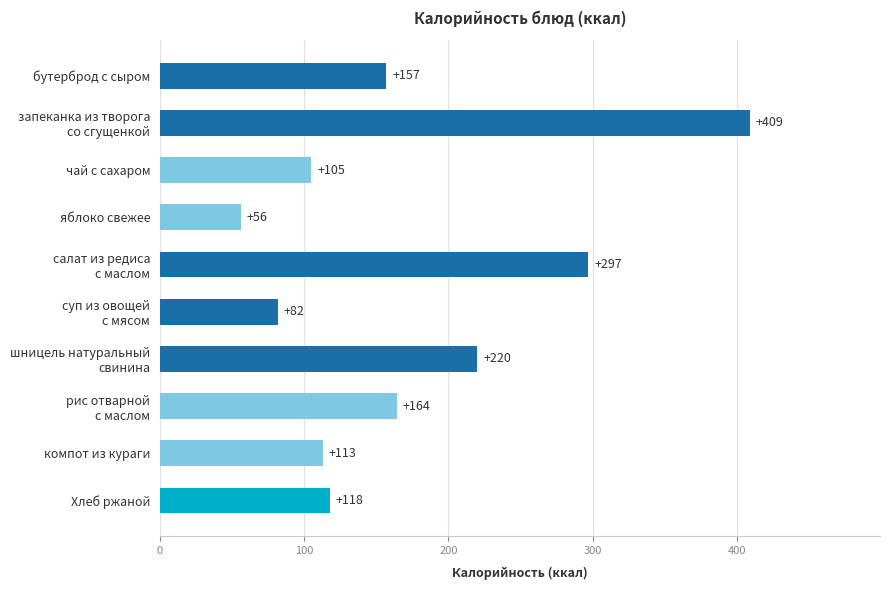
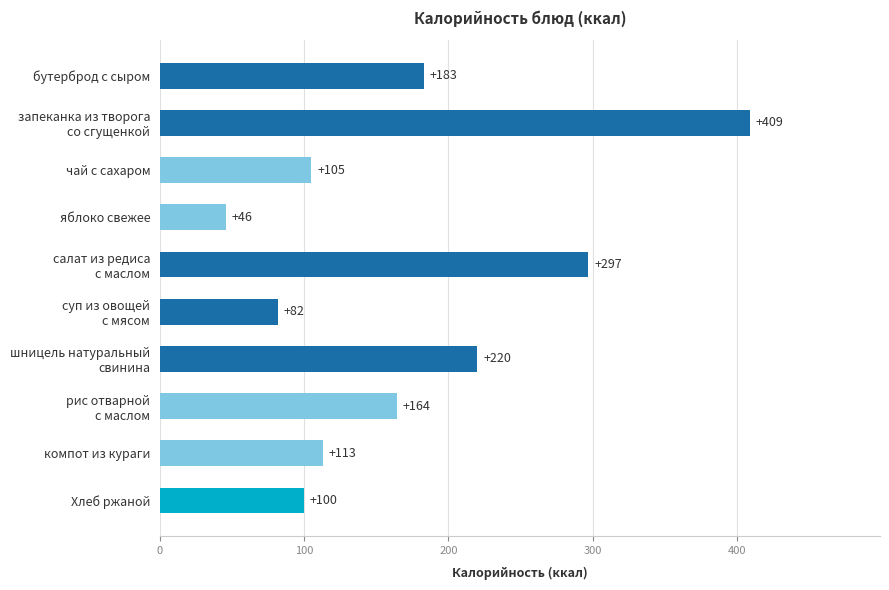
  {
-   "бутерброд с сыром": "+157",
+   "бутерброд с сыром": "+183",
    "запеканка из творога со сгущенкой": "+409",
    "чай с сахаром": "+105",
-   "яблоко свежее": "+56",
+   "яблоко свежее": "+46",
    "салат из редиса с маслом": "+297",
    "суп из овощей с мясом": "+82",
    "шницель натуральный свинина": "+220",
    "рис отварной с маслом": "+164",
    "компот из кураги": "+113",
-   "Хлеб ржаной": "+118"
+   "Хлеб ржаной": "+100"
  }
